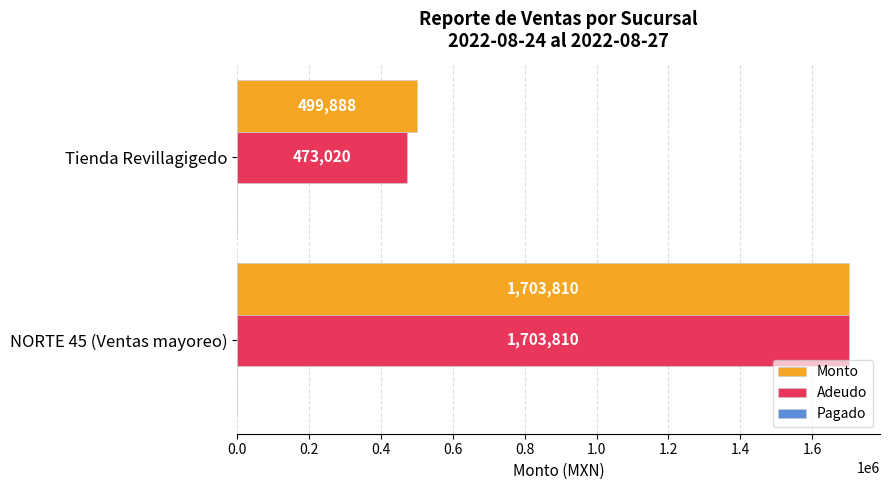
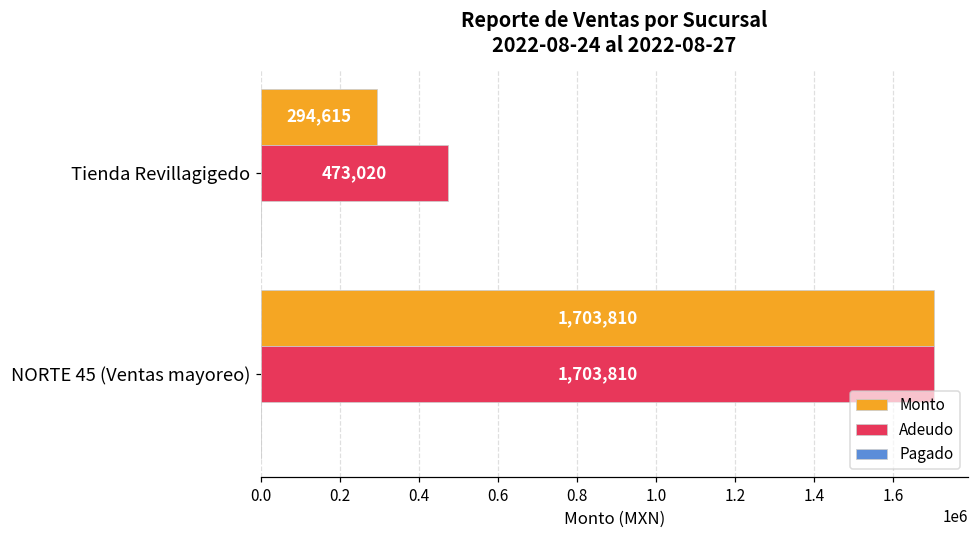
  {
    "Monto": {
-     "Tienda Revillagigedo": "499,888",
+     "Tienda Revillagigedo": "294,615",
      "NORTE 45 (Ventas mayoreo)": "1,703,810"
    },
    "Adeudo": {
      "Tienda Revillagigedo": "473,020",
      "NORTE 45 (Ventas mayoreo)": "1,703,810"
    },
    "Pagado": {
      "Tienda Revillagigedo": "0",
      "NORTE 45 (Ventas mayoreo)": "0"
    }
  }
